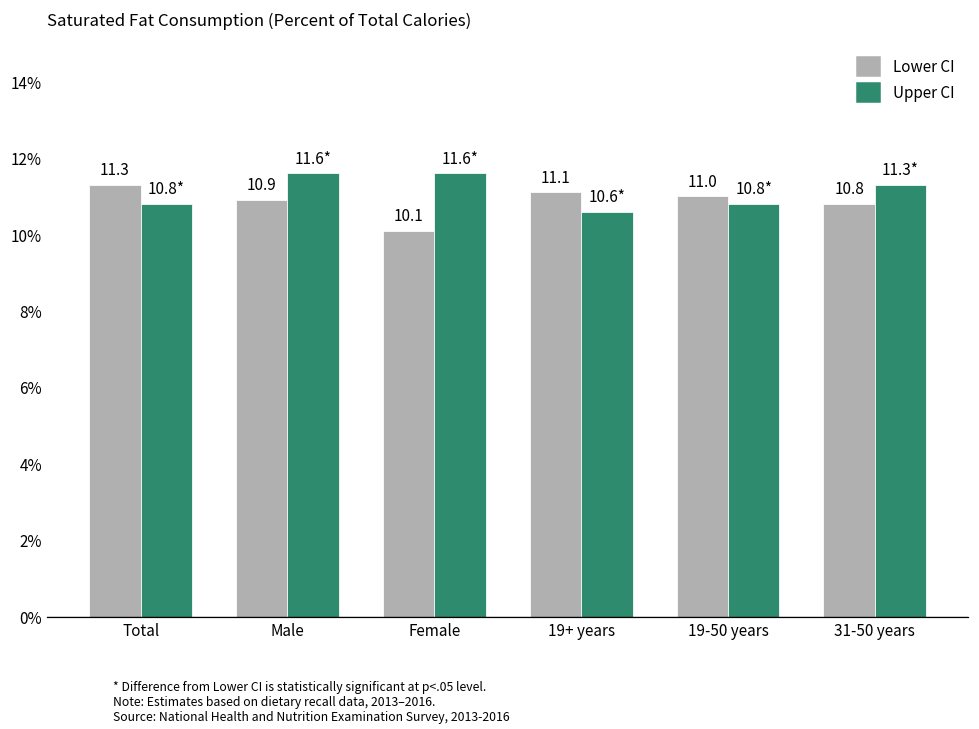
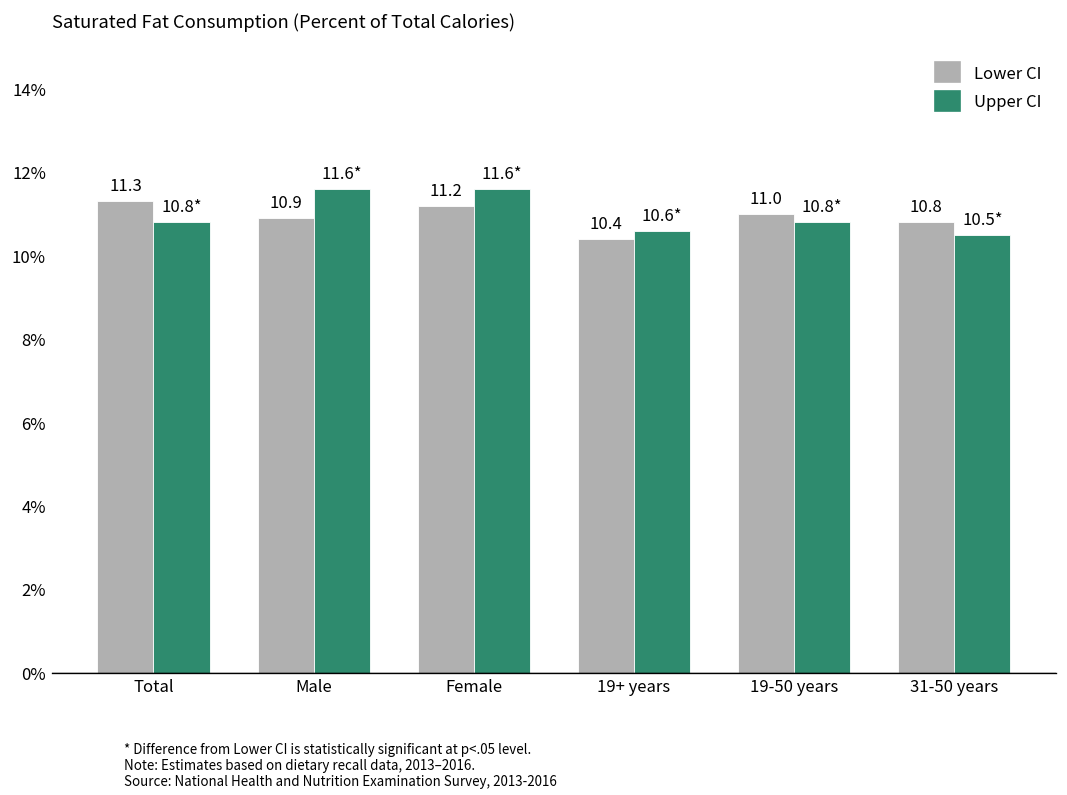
  {
    "Lower CI": {
      "Total": "11.3",
      "Male": "10.9",
-     "Female": "10.1",
-     "19+ years": "11.1",
+     "Female": "11.2",
+     "19+ years": "10.4",
      "19-50 years": "11.0",
      "31-50 years": "10.8"
    },
    "Upper CI": {
      "Total": "10.8*",
      "Male": "11.6*",
      "Female": "11.6*",
      "19+ years": "10.6*",
      "19-50 years": "10.8*",
-     "31-50 years": "11.3*"
+     "31-50 years": "10.5*"
    }
  }
